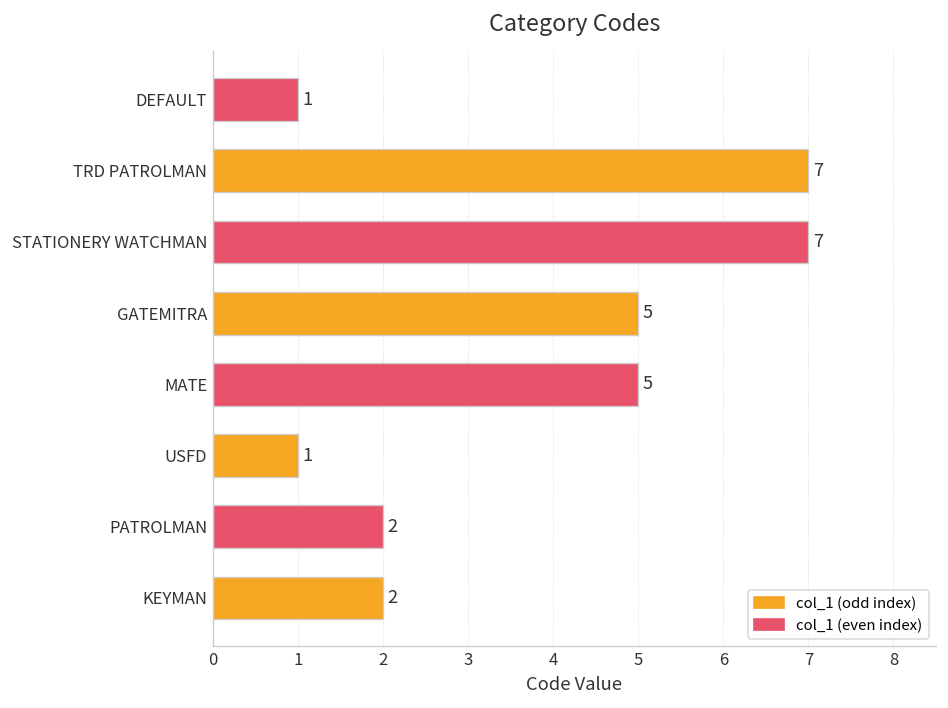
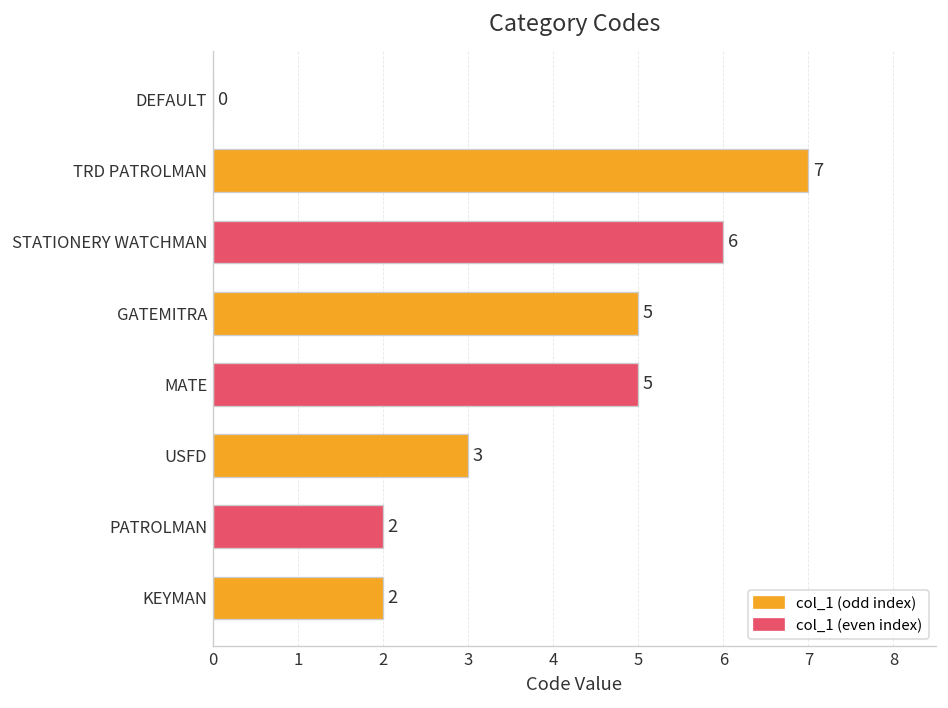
  {
-   "DEFAULT": 1,
+   "DEFAULT": 0,
    "TRD PATROLMAN": 7,
-   "STATIONERY WATCHMAN": 7,
+   "STATIONERY WATCHMAN": 6,
    "GATEMITRA": 5,
    "MATE": 5,
-   "USFD": 1,
+   "USFD": 3,
    "PATROLMAN": 2,
    "KEYMAN": 2
  }
